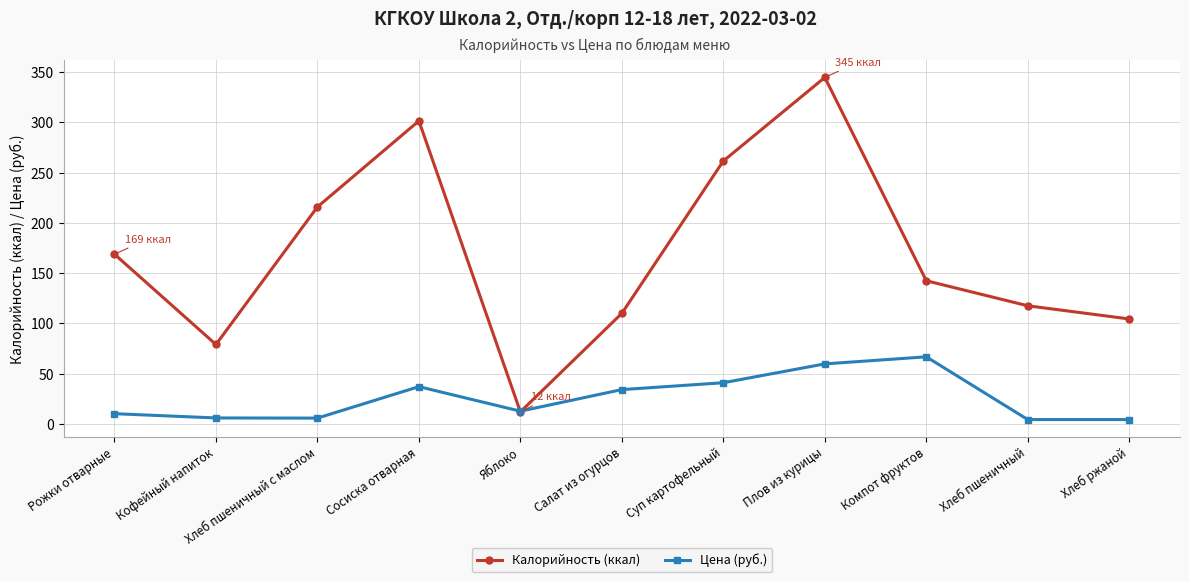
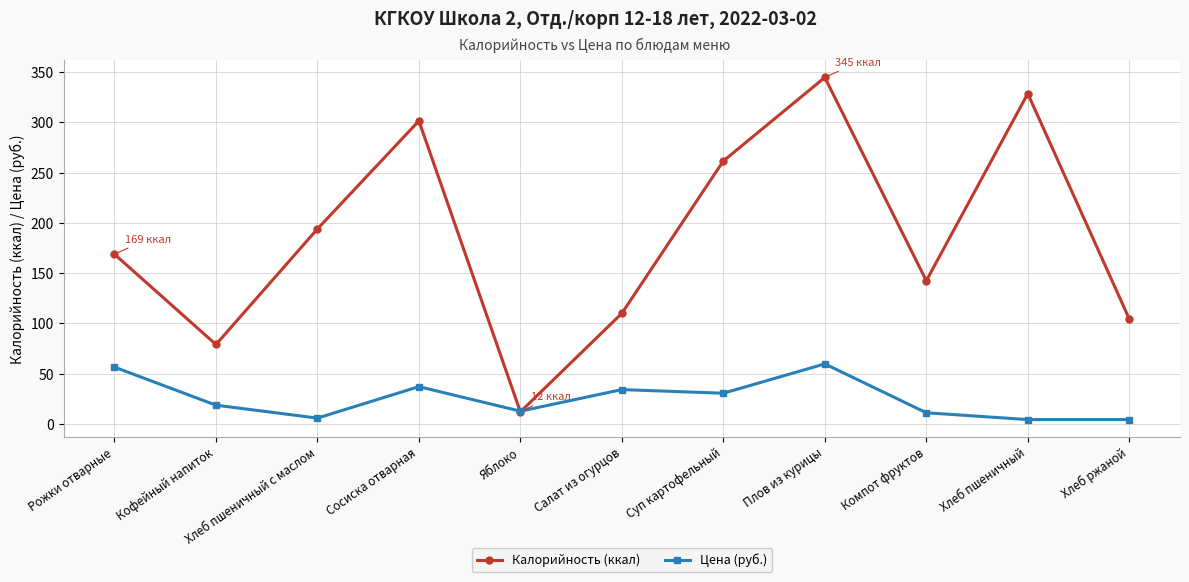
  {
    "Калорийность (ккал)": {
      "Кофейный напиток": 79,
-     "Хлеб пшеничный с маслом": 216,
+     "Хлеб пшеничный с маслом": 194,
      "Сосиска отварная": 301,
      "Салат из огурцов": 110,
      "Суп картофельный": 262,
      "Компот фруктов": 142,
-     "Хлеб пшеничный": 118,
+     "Хлеб пшеничный": 329,
      "Хлеб ржаной": 104
    },
    "Цена (руб.)": {
-     "Рожки отварные": 10,
-     "Кофейный напиток": 6,
+     "Рожки отварные": 57,
+     "Кофейный напиток": 19,
      "Хлеб пшеничный с маслом": 6,
      "Сосиска отварная": 37,
      "Салат из огурцов": 34,
-     "Суп картофельный": 41,
+     "Суп картофельный": 31,
      "Плов из курицы": 60,
-     "Компот фруктов": 67,
+     "Компот фруктов": 11,
      "Хлеб пшеничный": 4,
      "Хлеб ржаной": 4
    }
  }
